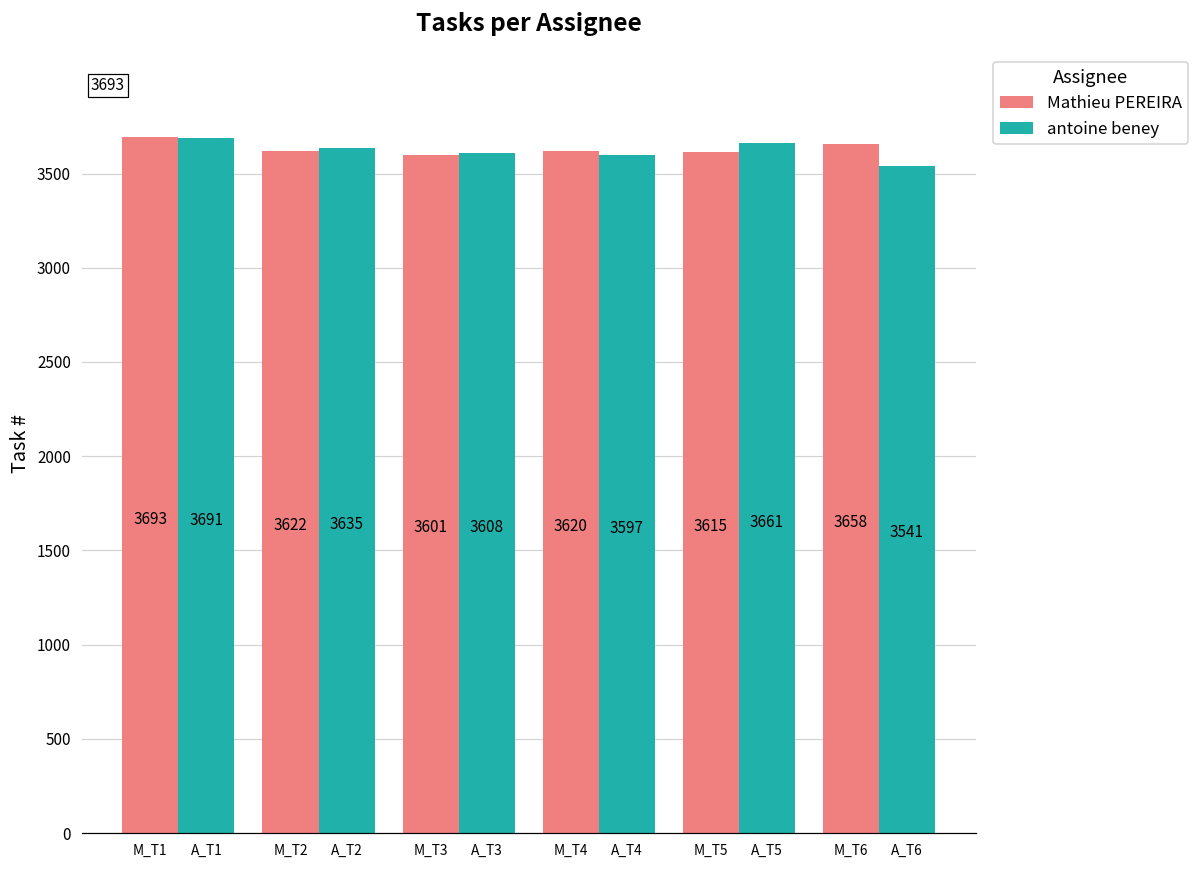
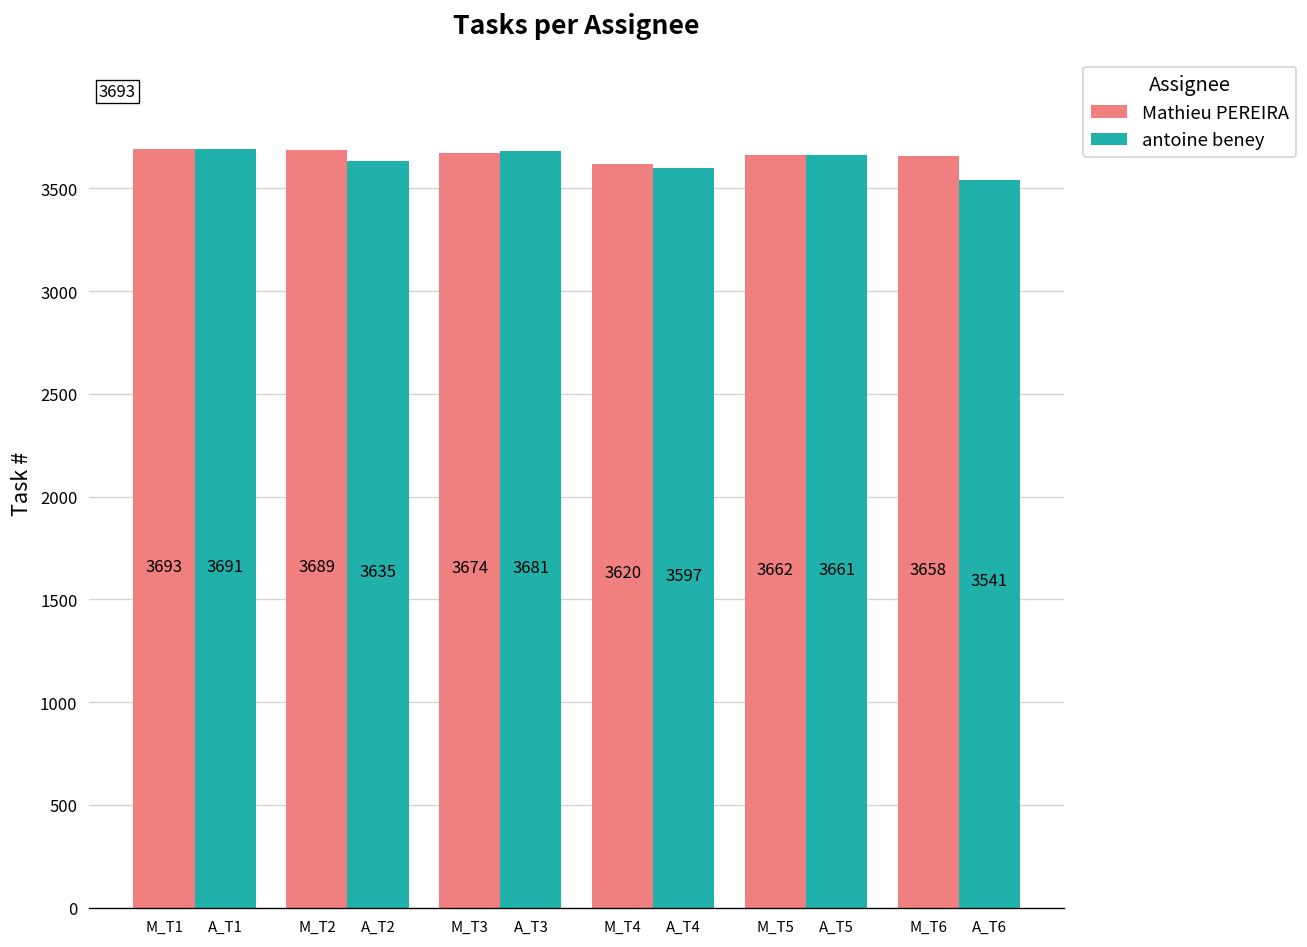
  {
    "Mathieu PEREIRA": {
      "M_T1": 3693,
-     "M_T2": 3622,
-     "M_T3": 3601,
+     "M_T2": 3689,
+     "M_T3": 3674,
      "M_T4": 3620,
-     "M_T5": 3615,
+     "M_T5": 3662,
      "M_T6": 3658
    },
    "antoine beney": {
      "A_T1": 3691,
      "A_T2": 3635,
-     "A_T3": 3608,
+     "A_T3": 3681,
      "A_T4": 3597,
      "A_T5": 3661,
      "A_T6": 3541
    }
  }
